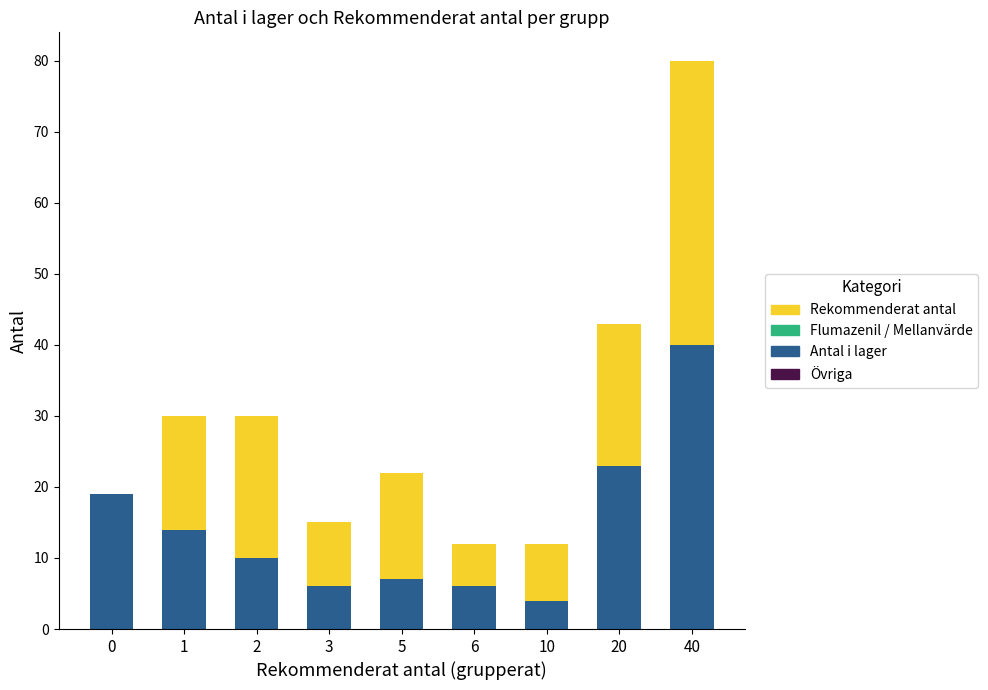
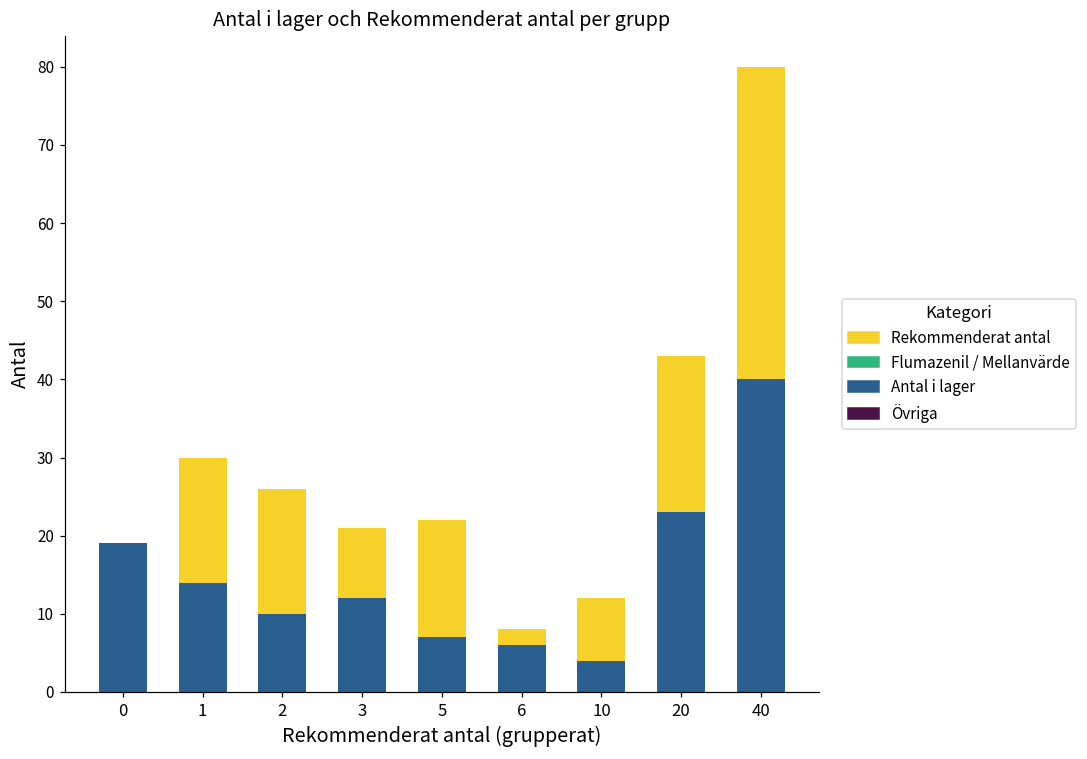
  {
    "Antal i lager": {
      "0": 19,
      "1": 14,
      "2": 10,
-     "3": 6,
+     "3": 12,
      "5": 7,
      "6": 6,
      "10": 4,
      "20": 23,
      "40": 40
    },
    "Rekommenderat antal": {
      "0": 0,
      "1": 16,
-     "2": 20,
+     "2": 16,
      "3": 9,
      "5": 15,
-     "6": 6,
+     "6": 2,
      "10": 8,
      "20": 20,
      "40": 40
    }
  }
